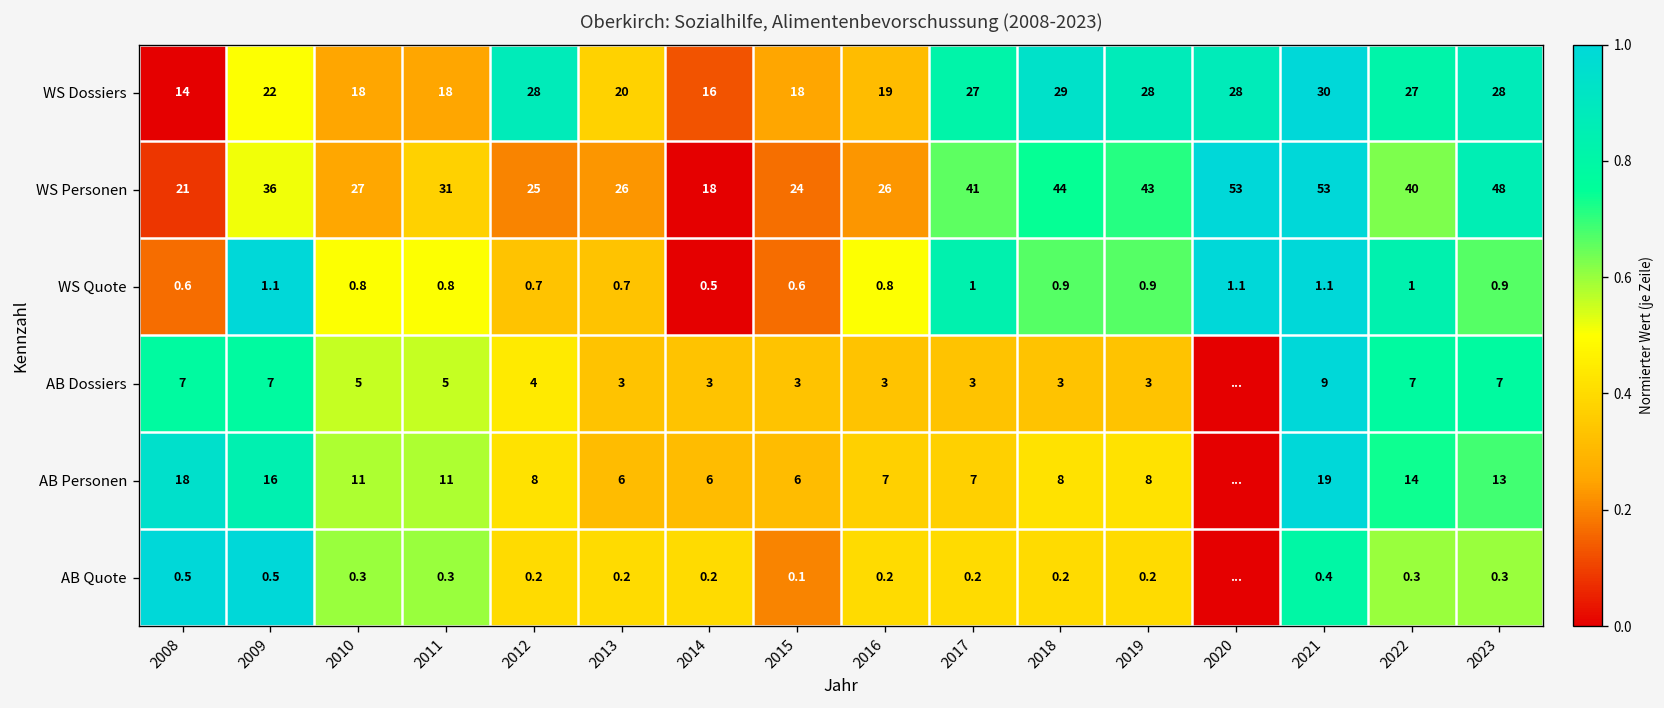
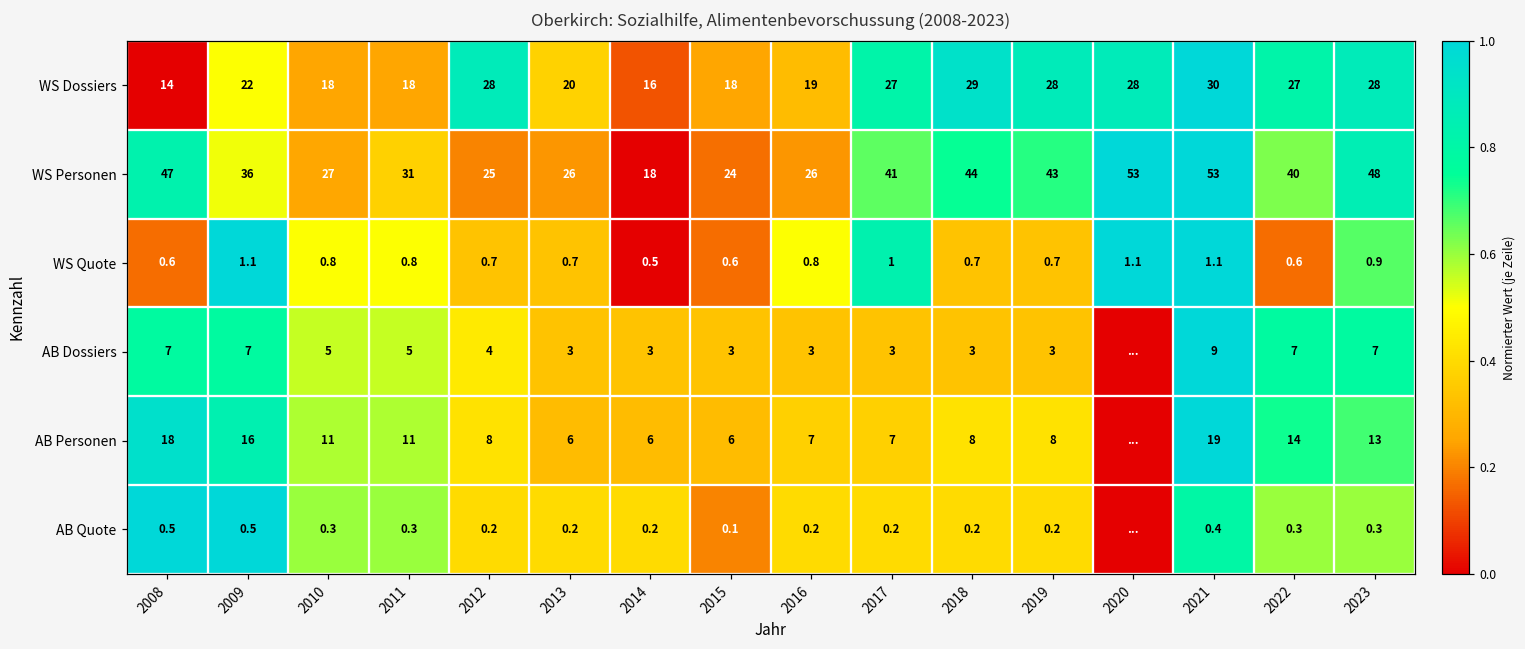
  {
    "WS Dossiers": {
      "2008": 14,
      "2009": 22,
      "2010": 18,
      "2011": 18,
      "2012": 28,
      "2013": 20,
      "2014": 16,
      "2015": 18,
      "2016": 19,
      "2017": 27,
      "2018": 29,
      "2019": 28,
      "2020": 28,
      "2021": 30,
      "2022": 27,
      "2023": 28
    },
    "WS Personen": {
-     "2008": 21,
+     "2008": 47,
      "2009": 36,
      "2010": 27,
      "2011": 31,
      "2012": 25,
      "2013": 26,
      "2014": 18,
      "2015": 24,
      "2016": 26,
      "2017": 41,
      "2018": 44,
      "2019": 43,
      "2020": 53,
      "2021": 53,
      "2022": 40,
      "2023": 48
    },
    "WS Quote": {
      "2008": 0.6,
      "2009": 1.1,
      "2010": 0.8,
      "2011": 0.8,
      "2012": 0.7,
      "2013": 0.7,
      "2014": 0.5,
      "2015": 0.6,
      "2016": 0.8,
      "2017": 1,
-     "2018": 0.9,
-     "2019": 0.9,
+     "2018": 0.7,
+     "2019": 0.7,
      "2020": 1.1,
      "2021": 1.1,
-     "2022": 1,
+     "2022": 0.6,
      "2023": 0.9
    },
    "AB Dossiers": {
      "2008": 7,
      "2009": 7,
      "2010": 5,
      "2011": 5,
      "2012": 4,
      "2013": 3,
      "2014": 3,
      "2015": 3,
      "2016": 3,
      "2017": 3,
      "2018": 3,
      "2019": 3,
      "2021": 9,
      "2022": 7,
      "2023": 7
    },
    "AB Personen": {
      "2008": 18,
      "2009": 16,
      "2010": 11,
      "2011": 11,
      "2012": 8,
      "2013": 6,
      "2014": 6,
      "2015": 6,
      "2016": 7,
      "2017": 7,
      "2018": 8,
      "2019": 8,
      "2021": 19,
      "2022": 14,
      "2023": 13
    },
    "AB Quote": {
      "2008": 0.5,
      "2009": 0.5,
      "2010": 0.3,
      "2011": 0.3,
      "2012": 0.2,
      "2013": 0.2,
      "2014": 0.2,
      "2015": 0.1,
      "2016": 0.2,
      "2017": 0.2,
      "2018": 0.2,
      "2019": 0.2,
      "2021": 0.4,
      "2022": 0.3,
      "2023": 0.3
    }
  }
